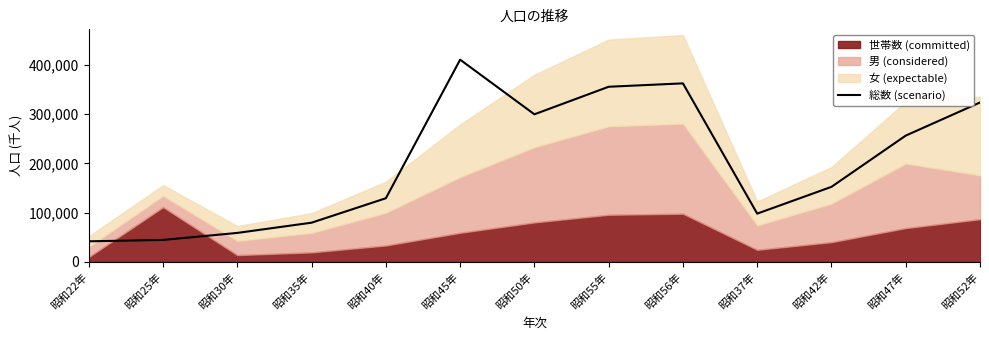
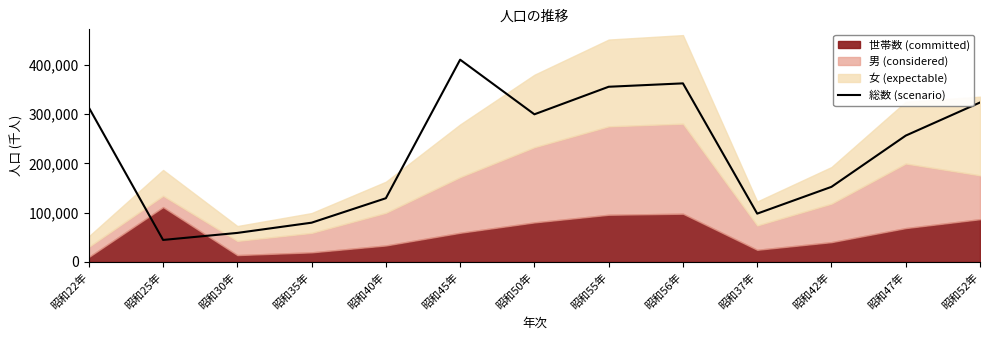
  {
    "総数 (scenario)": {
-     "昭和22年": "40,000",
+     "昭和22年": "310,000",
      "昭和25年": "40,000",
      "昭和30年": "60,000",
      "昭和35年": "80,000",
      "昭和40年": "130,000",
      "昭和45年": "410,000",
      "昭和50年": "300,000",
      "昭和55年": "360,000",
      "昭和56年": "360,000",
      "昭和37年": "100,000",
      "昭和42年": "150,000",
      "昭和47年": "260,000",
      "昭和52年": "320,000"
    },
    "世帯数 (committed)": {
      "昭和22年": "10,000",
      "昭和25年": "110,000",
      "昭和30年": "10,000",
      "昭和35年": "20,000",
      "昭和40年": "30,000",
      "昭和45年": "60,000",
      "昭和50年": "80,000",
      "昭和55年": "100,000",
      "昭和56年": "100,000",
      "昭和37年": "20,000",
      "昭和42年": "40,000",
      "昭和47年": "70,000",
      "昭和52年": "90,000"
    },
    "男 (considered)": {
      "昭和22年": "20,000",
      "昭和25年": "20,000",
      "昭和30年": "30,000",
      "昭和35年": "40,000",
      "昭和40年": "70,000",
      "昭和45年": "110,000",
      "昭和50年": "150,000",
      "昭和55年": "180,000",
      "昭和56年": "180,000",
      "昭和37年": "50,000",
      "昭和42年": "80,000",
      "昭和47年": "130,000",
      "昭和52年": "90,000"
    },
    "女 (expectable)": {
      "昭和22年": "20,000",
-     "昭和25年": "20,000",
+     "昭和25年": "50,000",
      "昭和30年": "30,000",
      "昭和35年": "40,000",
      "昭和40年": "60,000",
      "昭和45年": "110,000",
      "昭和50年": "150,000",
      "昭和55年": "180,000",
      "昭和56年": "180,000",
      "昭和37年": "50,000",
      "昭和42年": "70,000",
      "昭和52年": "160,000"
    }
  }
